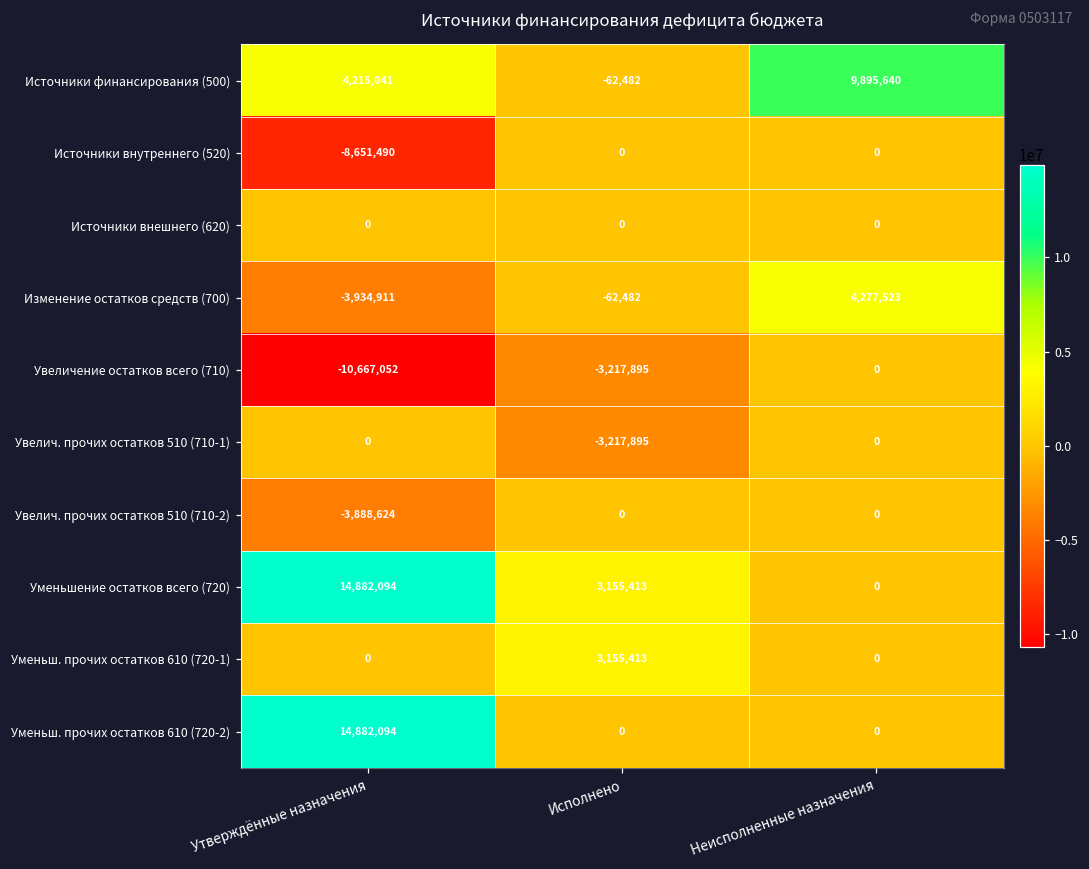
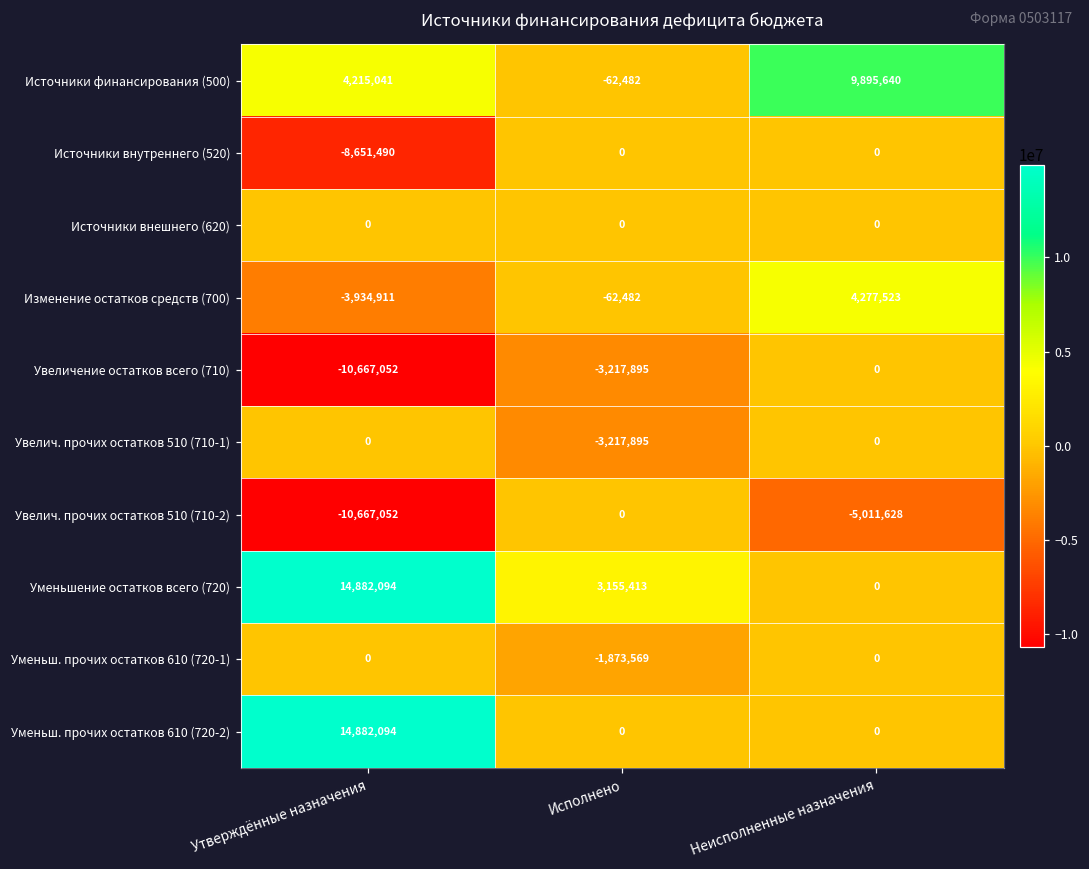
  {
    "Источники финансирования (500)": {
      "Утверждённые назначения": "4,215,041",
      "Исполнено": "-62,482",
      "Неисполненные назначения": "9,895,640"
    },
    "Источники внутреннего (520)": {
      "Утверждённые назначения": "-8,651,490",
      "Исполнено": "0",
      "Неисполненные назначения": "0"
    },
    "Источники внешнего (620)": {
      "Утверждённые назначения": "0",
      "Исполнено": "0",
      "Неисполненные назначения": "0"
    },
    "Изменение остатков средств (700)": {
      "Утверждённые назначения": "-3,934,911",
      "Исполнено": "-62,482",
      "Неисполненные назначения": "4,277,523"
    },
    "Увеличение остатков всего (710)": {
      "Утверждённые назначения": "-10,667,052",
      "Исполнено": "-3,217,895",
      "Неисполненные назначения": "0"
    },
    "Увелич. прочих остатков 510 (710-1)": {
      "Утверждённые назначения": "0",
      "Исполнено": "-3,217,895",
      "Неисполненные назначения": "0"
    },
    "Увелич. прочих остатков 510 (710-2)": {
-     "Утверждённые назначения": "-3,888,624",
+     "Утверждённые назначения": "-10,667,052",
      "Исполнено": "0",
-     "Неисполненные назначения": "0"
+     "Неисполненные назначения": "-5,011,628"
    },
    "Уменьшение остатков всего (720)": {
      "Утверждённые назначения": "14,882,094",
      "Исполнено": "3,155,413",
      "Неисполненные назначения": "0"
    },
    "Уменьш. прочих остатков 610 (720-1)": {
      "Утверждённые назначения": "0",
-     "Исполнено": "3,155,413",
+     "Исполнено": "-1,873,569",
      "Неисполненные назначения": "0"
    },
    "Уменьш. прочих остатков 610 (720-2)": {
      "Утверждённые назначения": "14,882,094",
      "Исполнено": "0",
      "Неисполненные назначения": "0"
    }
  }
